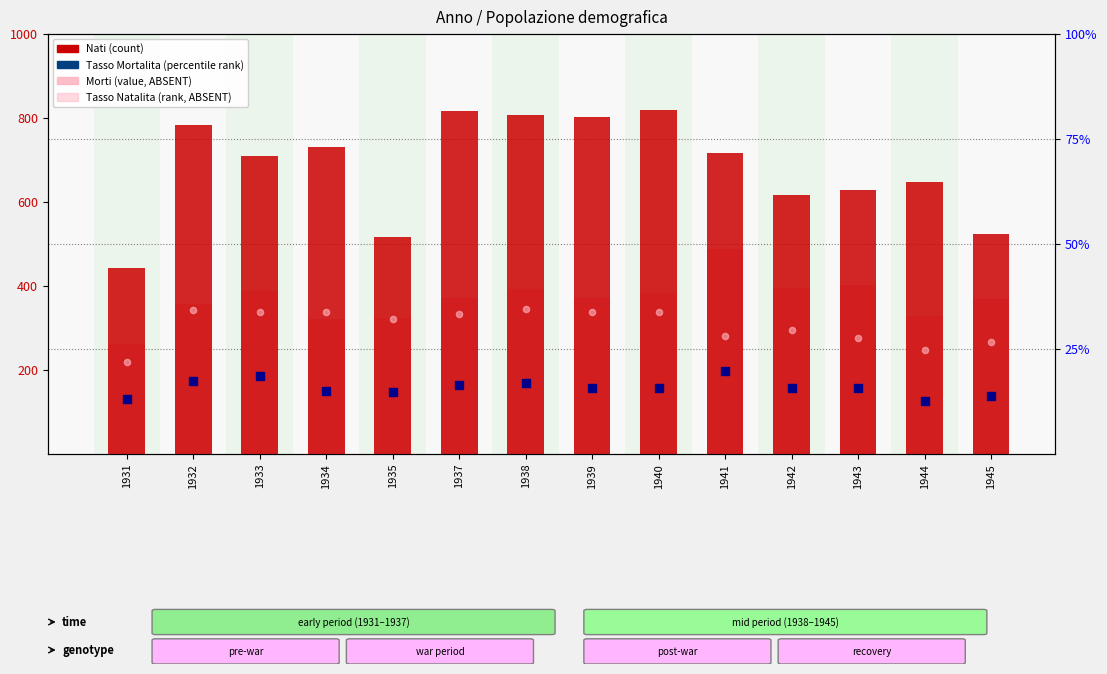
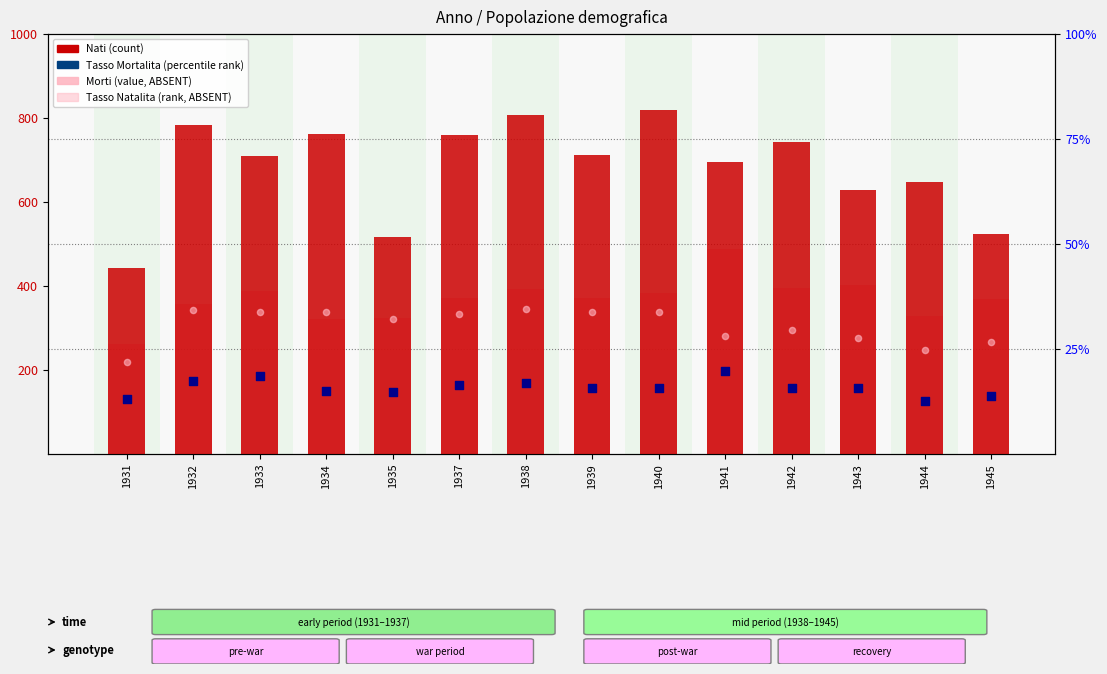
  {
    "Nati (count)": {
      "1931": 440,
      "1932": 780,
      "1933": 710,
-     "1934": 730,
+     "1934": 760,
      "1935": 520,
-     "1937": 820,
+     "1937": 760,
      "1938": 810,
-     "1939": 800,
+     "1939": 710,
      "1940": 820,
-     "1941": 720,
-     "1942": 620,
+     "1941": 700,
+     "1942": 740,
      "1943": 630,
      "1944": 650,
      "1945": 520
    }
  }
